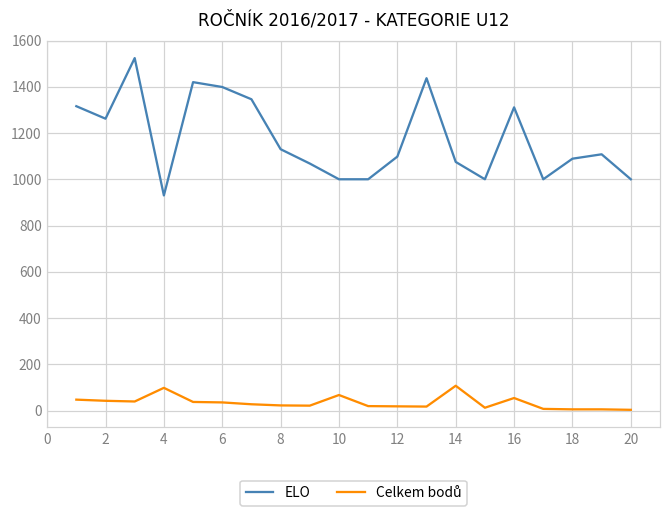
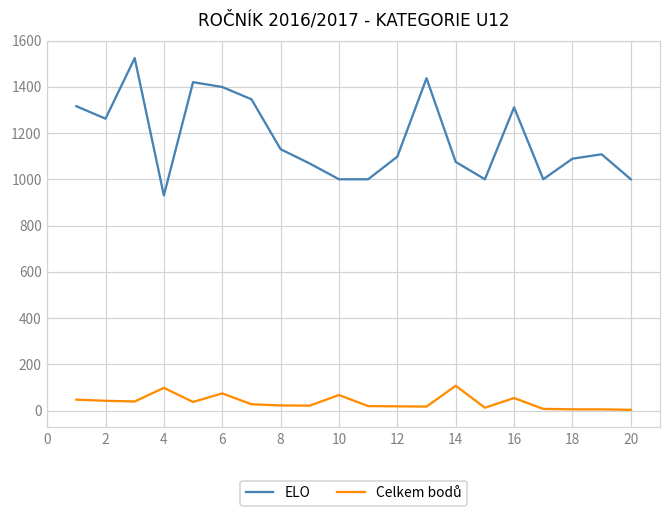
  {
    "ELO": {
      "2": 1260,
      "4": 930,
      "6": 1400,
      "8": 1130,
      "10": 1000,
      "12": 1100,
      "14": 1080,
      "16": 1310,
      "18": 1090,
      "20": 1000
    },
    "Celkem bodů": {
      "2": 40,
      "4": 100,
-     "6": 40,
+     "6": 70,
      "8": 20,
      "10": 70,
      "12": 20,
      "14": 110,
      "16": 50,
      "18": 10,
      "20": 0
    }
  }
